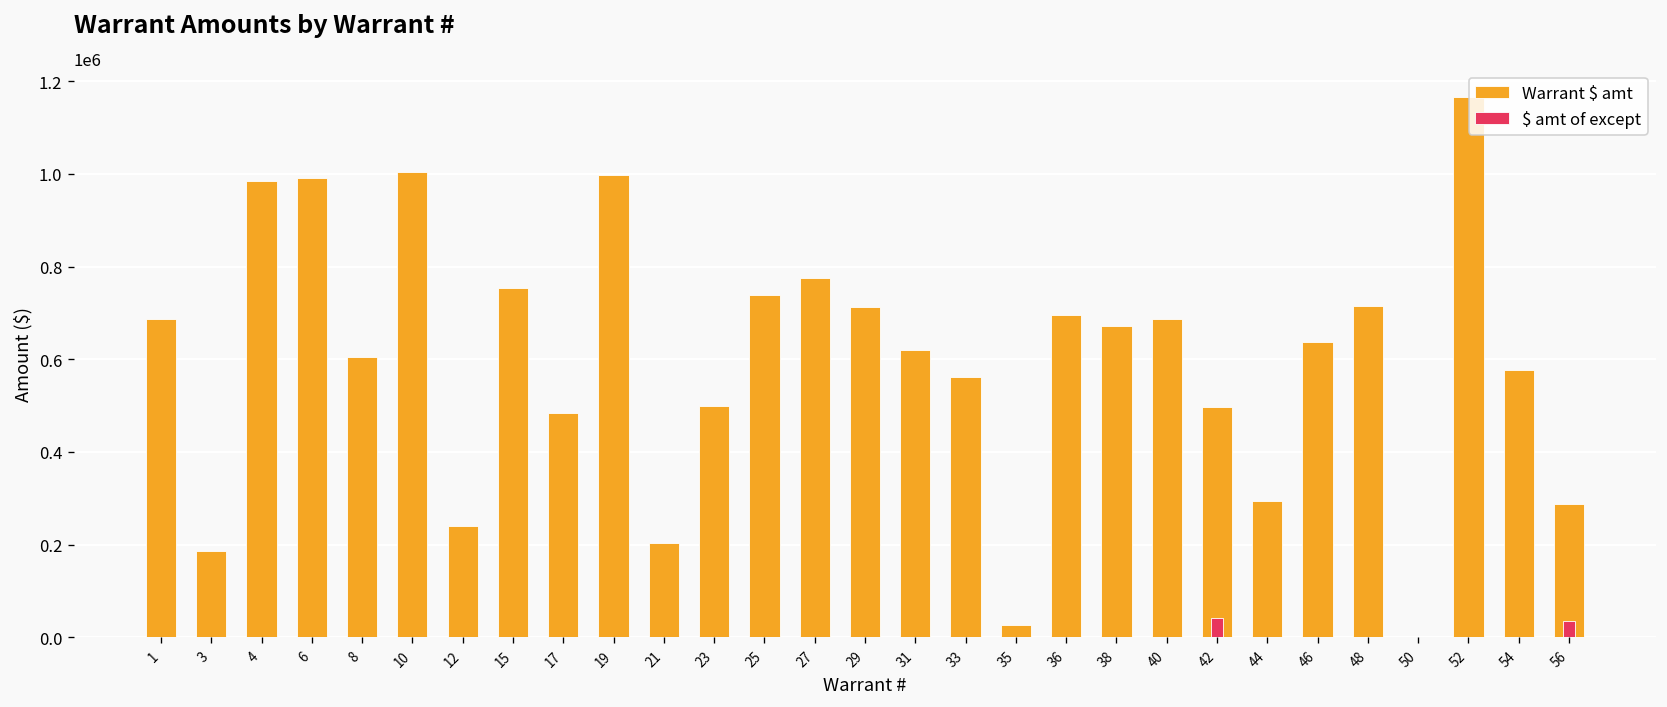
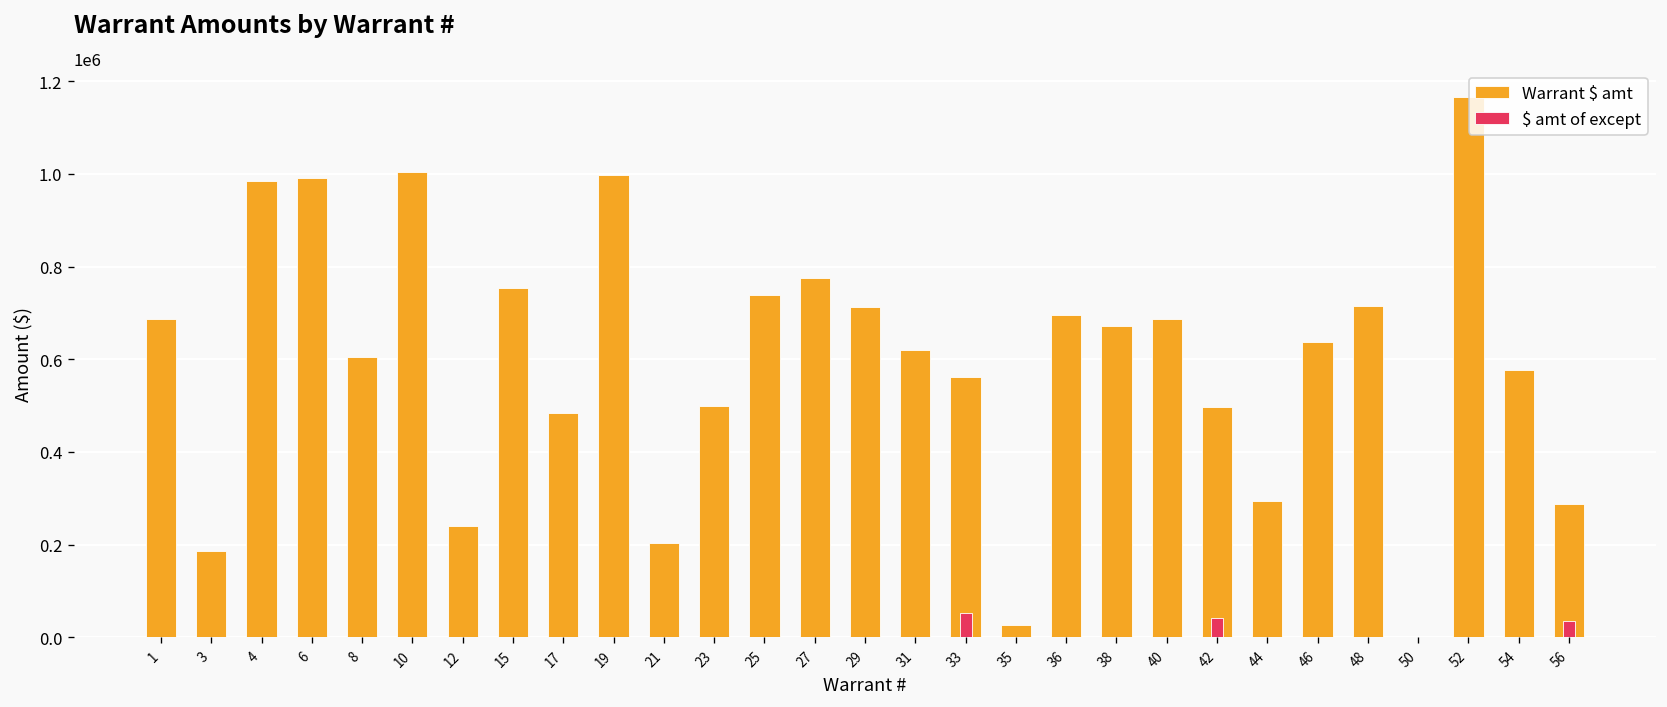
  {
    "Warrant $ amt": {
      "1": 690000,
      "3": 190000,
      "4": 980000,
      "6": 990000,
      "8": 610000,
      "10": 1000000,
      "12": 240000,
      "15": 750000,
      "17": 480000,
      "19": 1000000,
      "21": 200000,
      "23": 500000,
      "25": 740000,
      "27": 780000,
      "29": 710000,
      "31": 620000,
      "33": 560000,
      "35": 30000,
      "36": 700000,
      "38": 670000,
      "40": 690000,
      "42": 500000,
      "44": 290000,
      "46": 640000,
      "48": 710000,
      "54": 580000,
      "56": 290000
    },
    "$ amt of except": {
      "1": 0,
      "3": 0,
      "4": 0,
      "6": 0,
      "8": 0,
      "12": 0,
      "15": 0,
      "17": 0,
      "19": 0,
      "23": 0,
      "27": 0,
      "29": 0,
-     "33": 0,
+     "33": 50000,
      "35": 0,
      "36": 0,
      "38": 0,
      "44": 0,
      "46": 0,
      "48": 0,
      "50": 0,
      "52": 0,
      "54": 0
    }
  }
